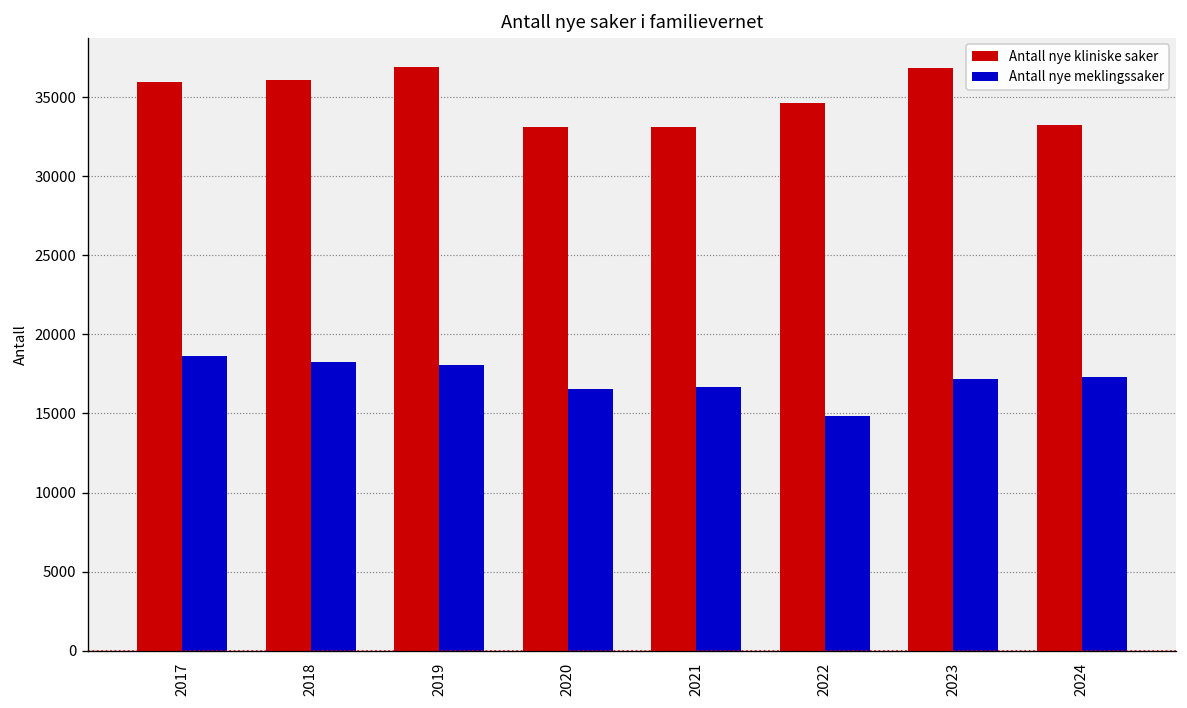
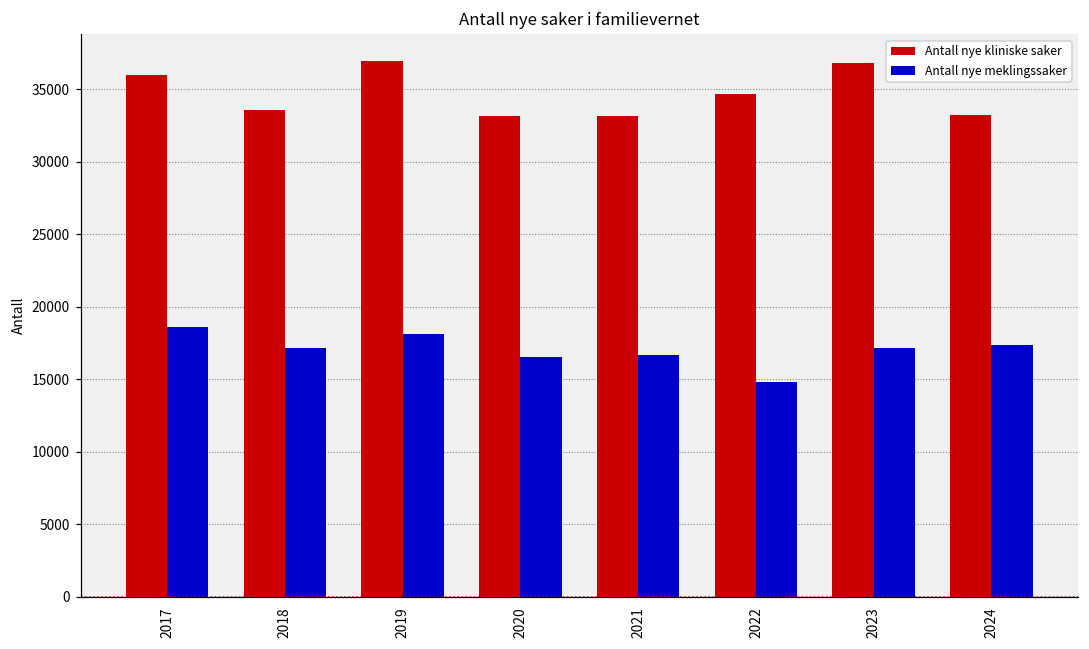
  {
    "Antall nye kliniske saker": {
      "2017": 36000,
-     "2018": 36100,
+     "2018": 33600,
      "2019": 36900,
      "2020": 33100,
      "2021": 33100,
      "2022": 34600,
      "2023": 36800,
      "2024": 33200
    },
    "Antall nye meklingssaker": {
      "2017": 18600,
-     "2018": 18200,
+     "2018": 17100,
      "2019": 18100,
      "2020": 16500,
      "2021": 16700,
      "2022": 14800,
      "2023": 17200,
      "2024": 17300
    }
  }
